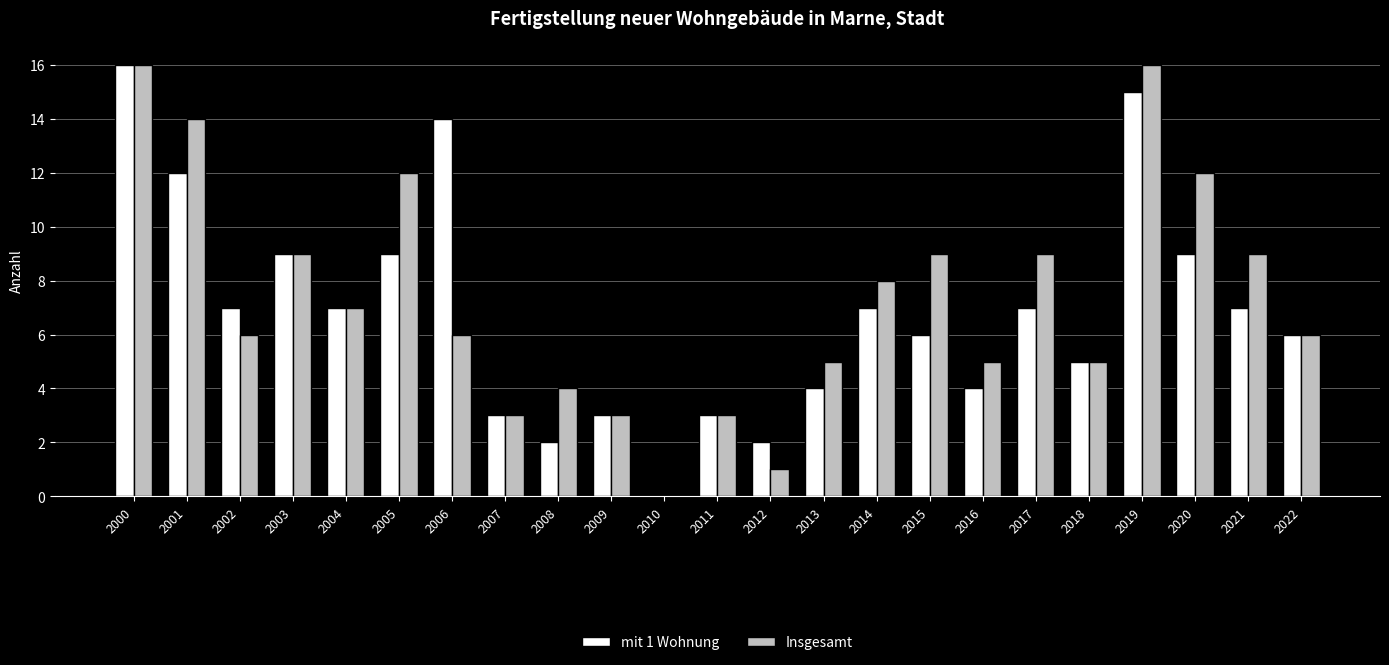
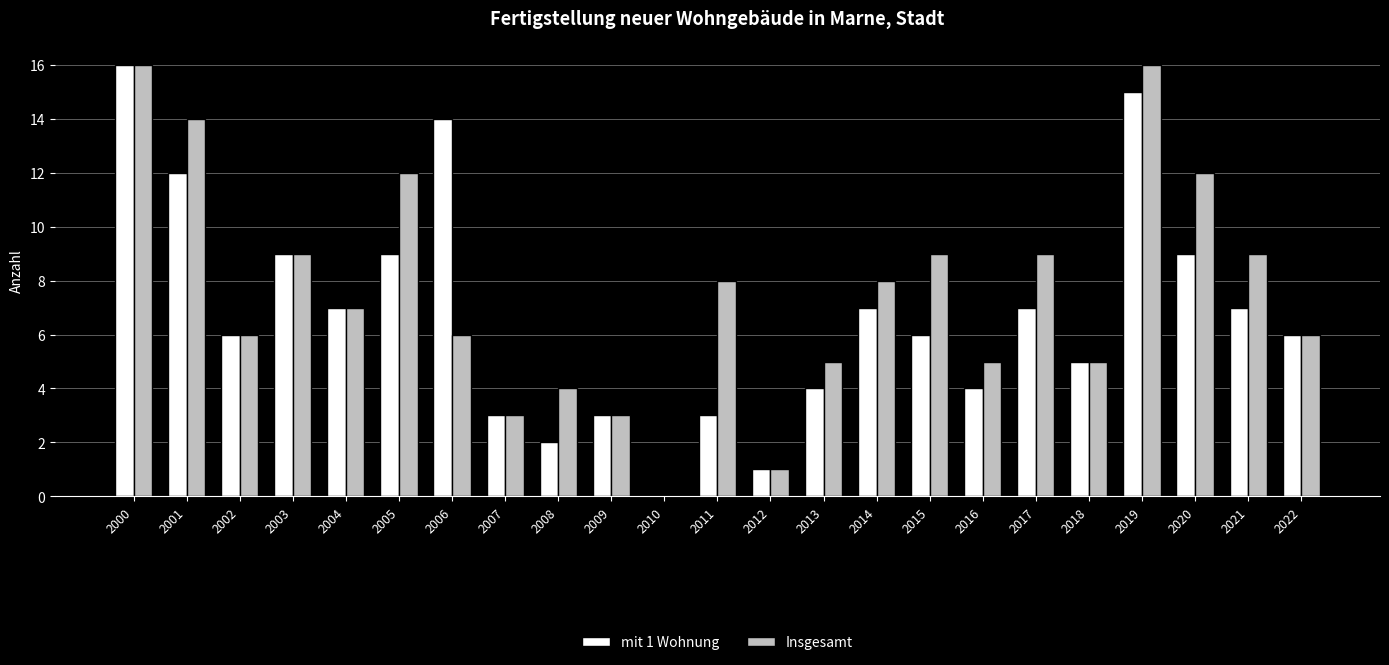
  {
    "mit 1 Wohnung": {
      "2000": 16,
      "2001": 12,
-     "2002": 7,
+     "2002": 6,
      "2003": 9,
      "2004": 7,
      "2005": 9,
      "2006": 14,
      "2007": 3,
      "2008": 2,
      "2009": 3,
      "2010": 0,
      "2011": 3,
-     "2012": 2,
+     "2012": 1,
      "2013": 4,
      "2014": 7,
      "2015": 6,
      "2016": 4,
      "2017": 7,
      "2018": 5,
      "2019": 15,
      "2020": 9,
      "2021": 7,
      "2022": 6
    },
    "Insgesamt": {
      "2000": 16,
      "2001": 14,
      "2002": 6,
      "2003": 9,
      "2004": 7,
      "2005": 12,
      "2006": 6,
      "2007": 3,
      "2008": 4,
      "2009": 3,
      "2010": 0,
-     "2011": 3,
+     "2011": 8,
      "2012": 1,
      "2013": 5,
      "2014": 8,
      "2015": 9,
      "2016": 5,
      "2017": 9,
      "2018": 5,
      "2019": 16,
      "2020": 12,
      "2021": 9,
      "2022": 6
    }
  }
